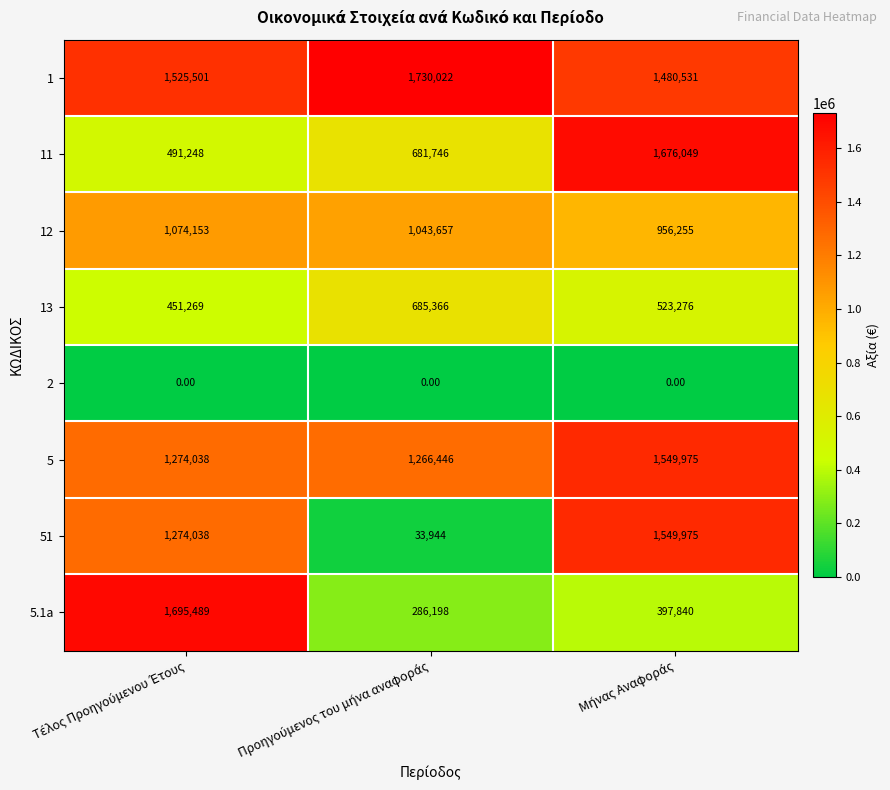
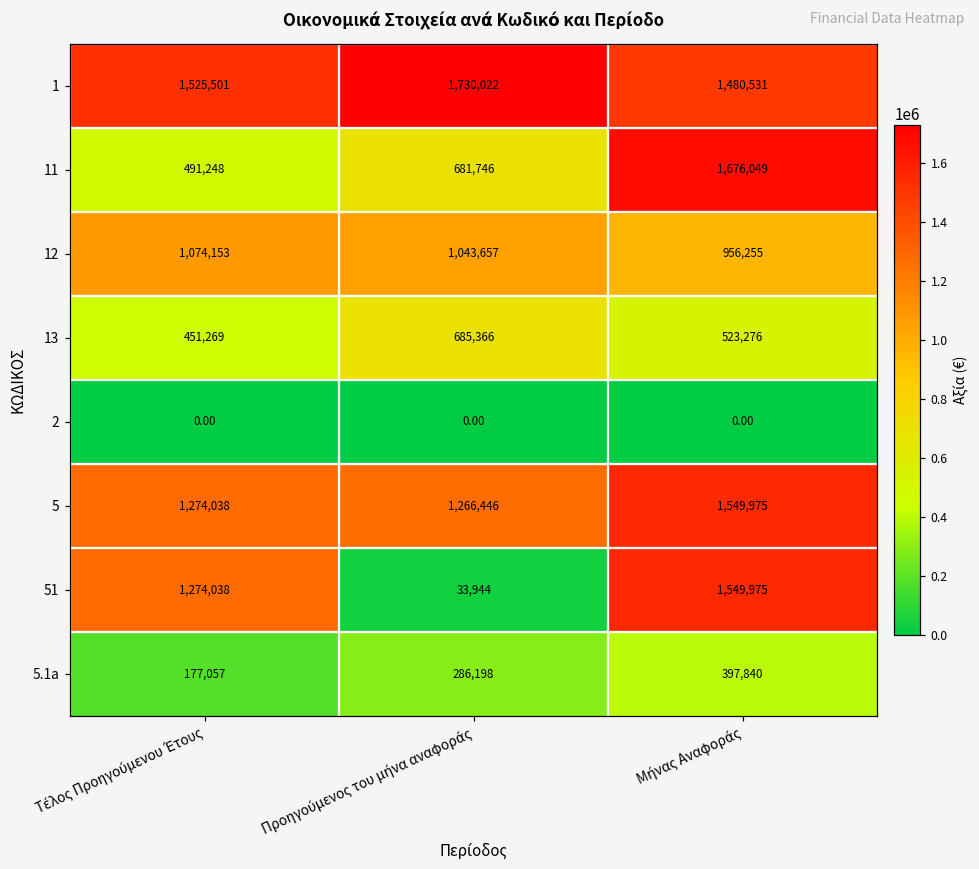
  {
    "1": {
      "Τέλος Προηγούμενου Έτους": "1,525,501",
      "Προηγούμενος του μήνα αναφοράς": "1,730,022",
      "Μήνας Αναφοράς": "1,480,531"
    },
    "11": {
      "Τέλος Προηγούμενου Έτους": "491,248",
      "Προηγούμενος του μήνα αναφοράς": "681,746",
      "Μήνας Αναφοράς": "1,676,049"
    },
    "12": {
      "Τέλος Προηγούμενου Έτους": "1,074,153",
      "Προηγούμενος του μήνα αναφοράς": "1,043,657",
      "Μήνας Αναφοράς": "956,255"
    },
    "13": {
      "Τέλος Προηγούμενου Έτους": "451,269",
      "Προηγούμενος του μήνα αναφοράς": "685,366",
      "Μήνας Αναφοράς": "523,276"
    },
    "2": {
      "Τέλος Προηγούμενου Έτους": "0.00",
      "Προηγούμενος του μήνα αναφοράς": "0.00",
      "Μήνας Αναφοράς": "0.00"
    },
    "5": {
      "Τέλος Προηγούμενου Έτους": "1,274,038",
      "Προηγούμενος του μήνα αναφοράς": "1,266,446",
      "Μήνας Αναφοράς": "1,549,975"
    },
    "51": {
      "Τέλος Προηγούμενου Έτους": "1,274,038",
      "Προηγούμενος του μήνα αναφοράς": "33,944",
      "Μήνας Αναφοράς": "1,549,975"
    },
    "5.1a": {
-     "Τέλος Προηγούμενου Έτους": "1,695,489",
+     "Τέλος Προηγούμενου Έτους": "177,057",
      "Προηγούμενος του μήνα αναφοράς": "286,198",
      "Μήνας Αναφοράς": "397,840"
    }
  }
